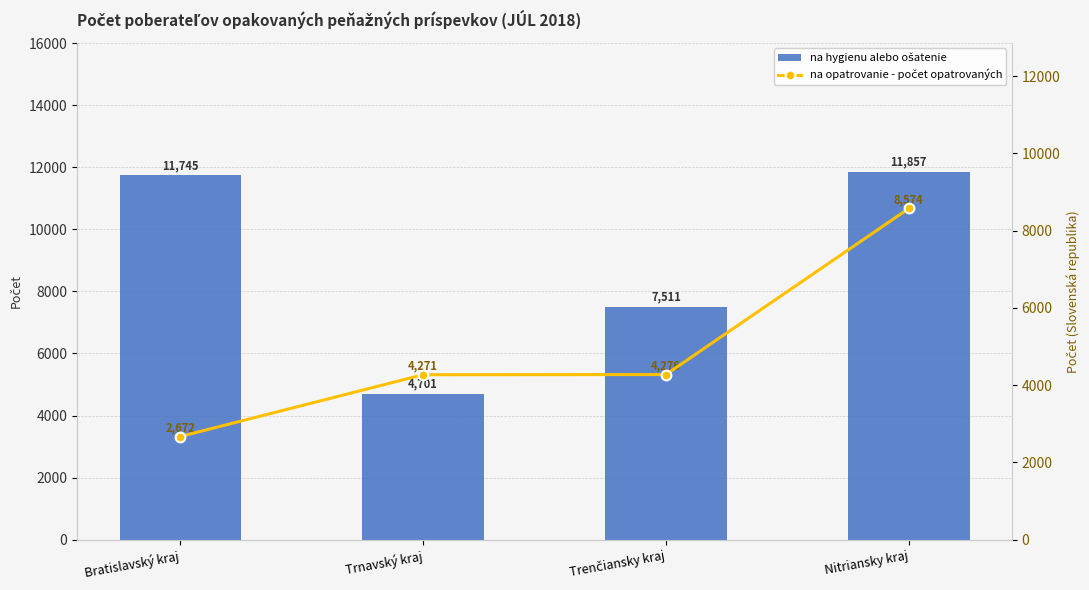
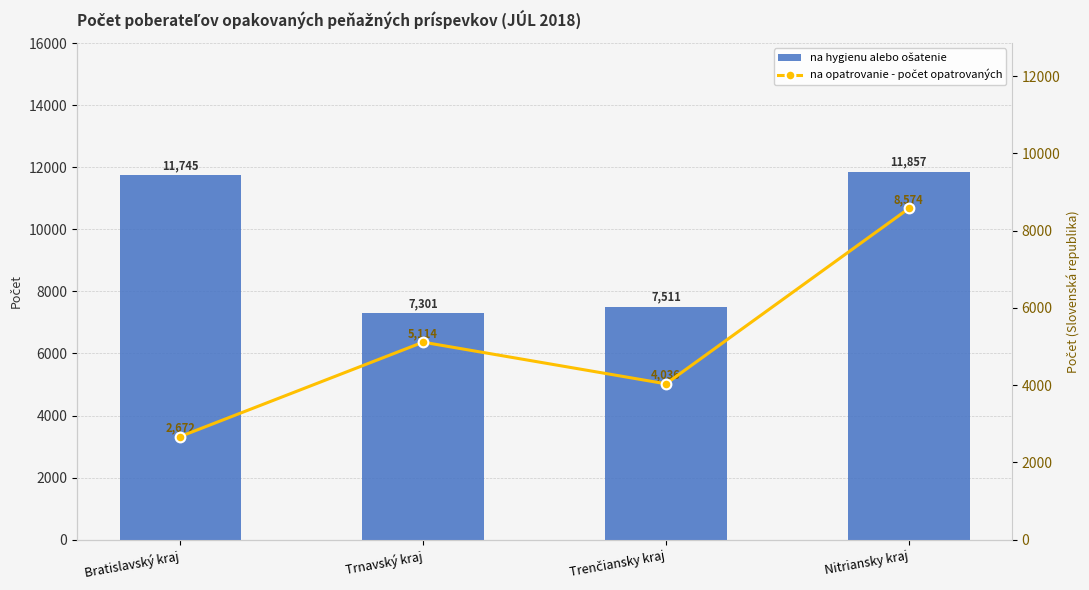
  {
    "na hygienu alebo ošatenie": {
      "Bratislavský kraj": "11,745",
-     "Trnavský kraj": "4,701",
+     "Trnavský kraj": "7,301",
      "Trenčiansky kraj": "7,511",
      "Nitriansky kraj": "11,857"
    },
    "na opatrovanie - počet opatrovaných": {
      "Bratislavský kraj": "2,672",
-     "Trnavský kraj": "4,271",
-     "Trenčiansky kraj": "4,276",
+     "Trnavský kraj": "5,114",
+     "Trenčiansky kraj": "4,036",
      "Nitriansky kraj": "8,574"
    }
  }
